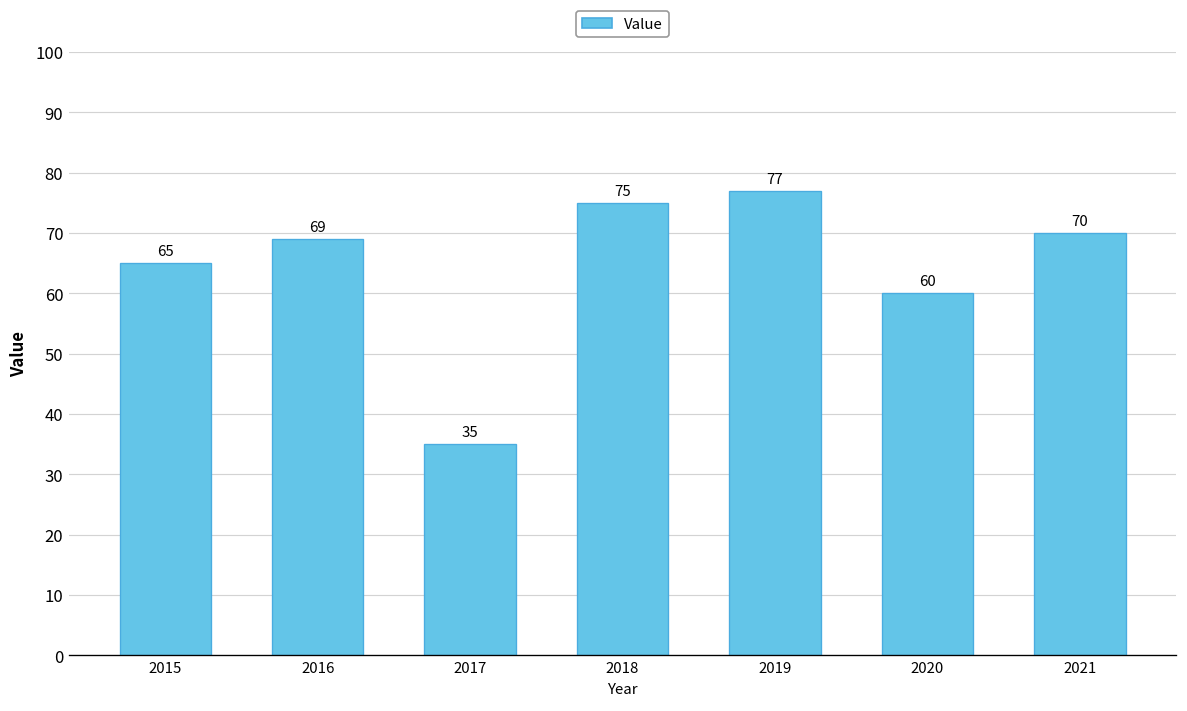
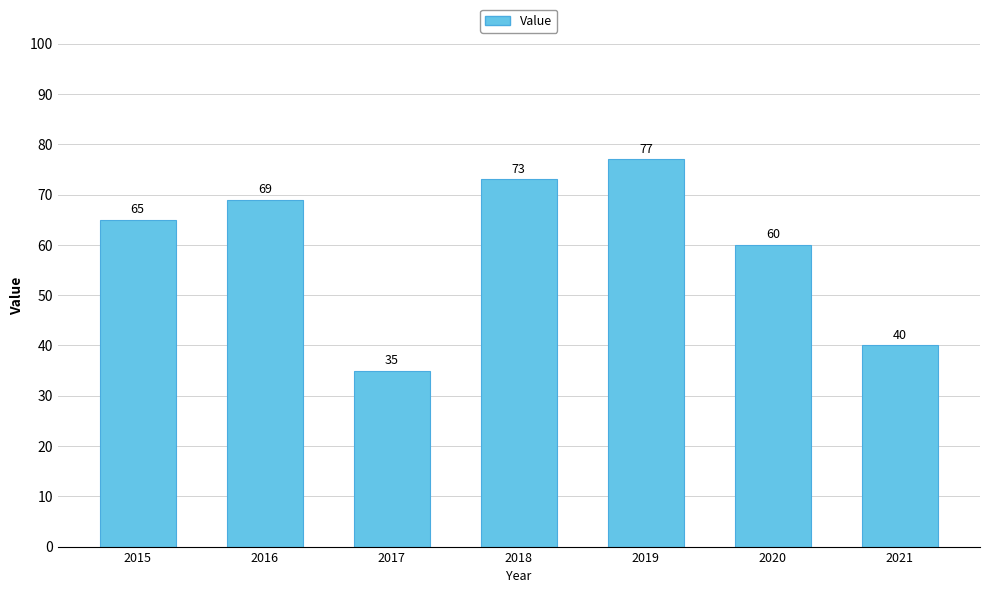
  {
    "2015": 65,
    "2016": 69,
    "2017": 35,
-   "2018": 75,
+   "2018": 73,
    "2019": 77,
    "2020": 60,
-   "2021": 70
+   "2021": 40
  }
